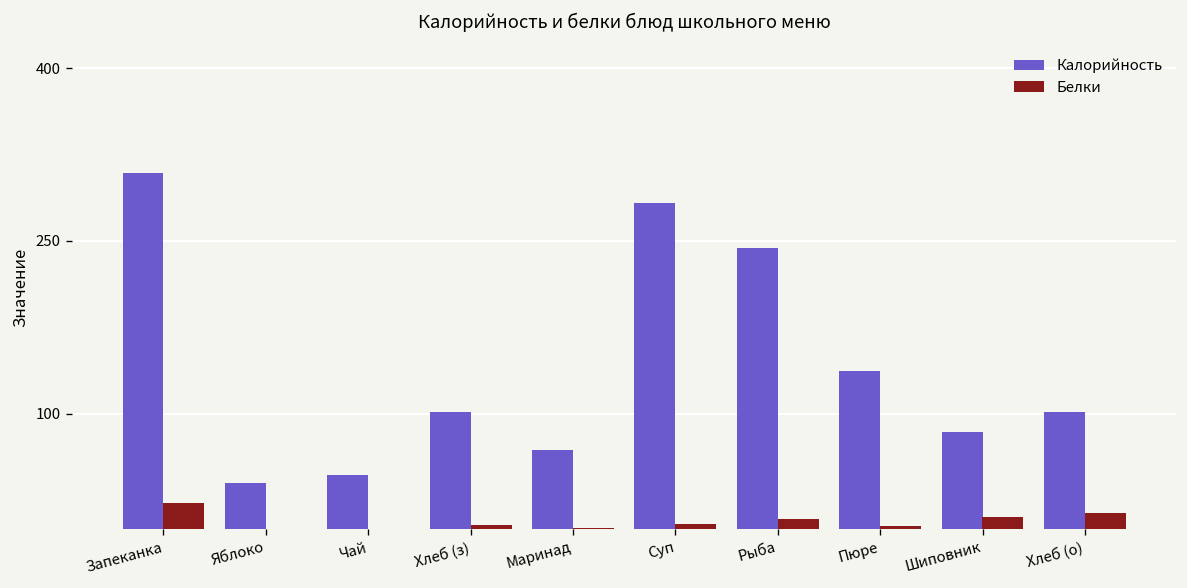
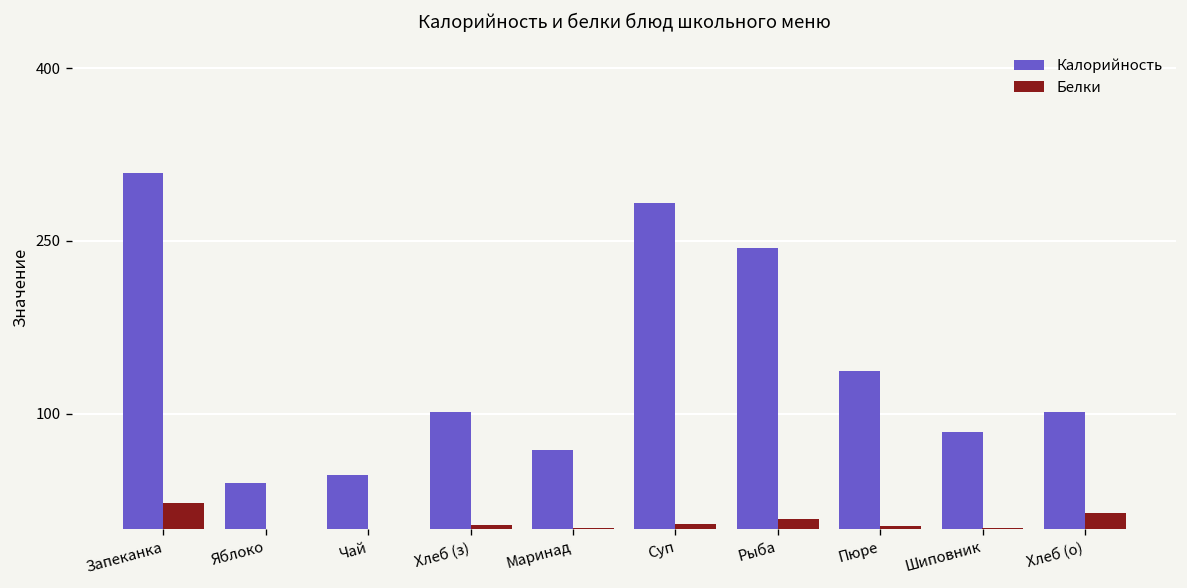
  {
    "Калорийность": {
      "Запеканка": 310,
      "Яблоко": 40,
      "Чай": 50,
      "Хлеб (з)": 100,
      "Маринад": 70,
      "Суп": 280,
      "Рыба": 240,
      "Пюре": 140,
      "Шиповник": 80,
      "Хлеб (о)": 100
    },
    "Белки": {
      "Запеканка": 20,
      "Хлеб (з)": 0,
      "Суп": 0,
      "Рыба": 10,
-     "Шиповник": 10,
+     "Шиповник": 0,
      "Хлеб (о)": 10
    }
  }
